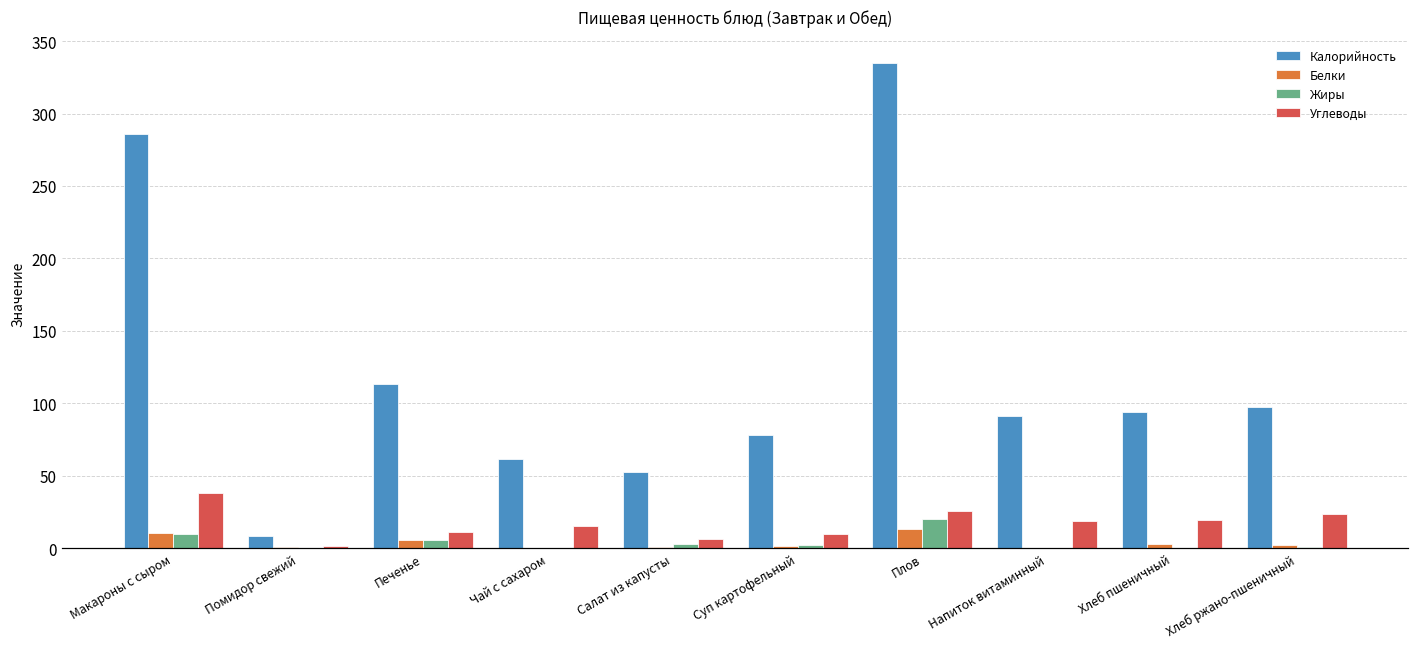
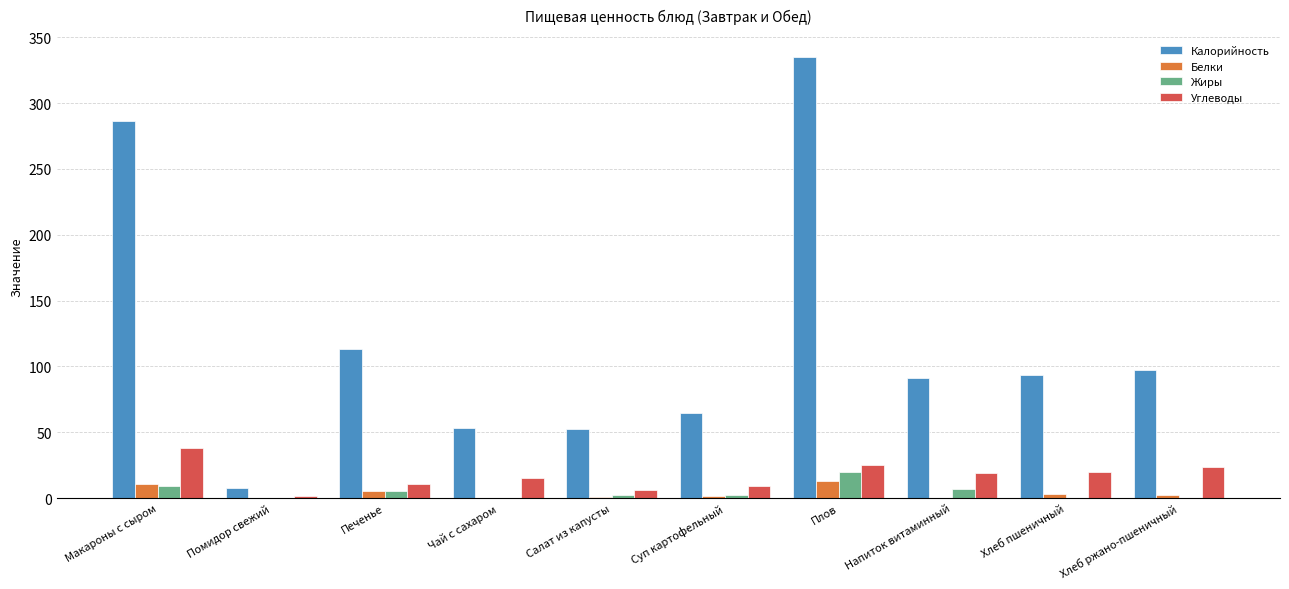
  {
    "Калорийность": {
      "Макароны с сыром": 286,
      "Помидор свежий": 8,
      "Печенье": 114,
-     "Чай с сахаром": 61,
+     "Чай с сахаром": 53,
      "Салат из капусты": 53,
-     "Суп картофельный": 78,
+     "Суп картофельный": 65,
      "Плов": 335,
      "Напиток витаминный": 92,
      "Хлеб пшеничный": 94,
      "Хлеб ржано-пшеничный": 98
    },
    "Жиры": {
      "Макароны с сыром": 9,
      "Печенье": 5,
      "Салат из капусты": 3,
      "Суп картофельный": 2,
      "Плов": 20,
-     "Напиток витаминный": 0
+     "Напиток витаминный": 7
    }
  }
